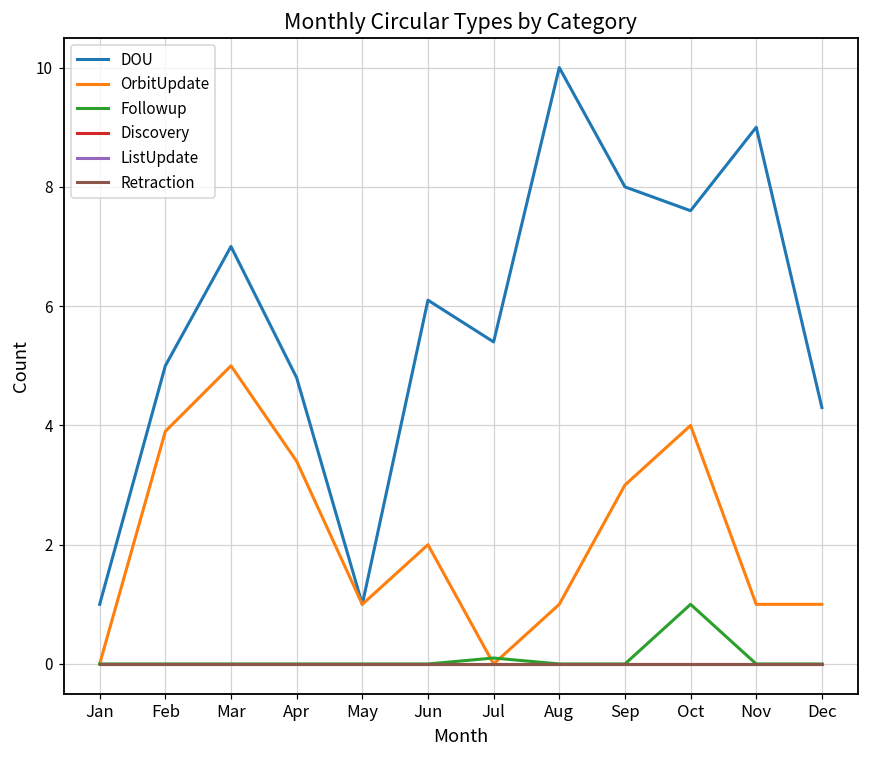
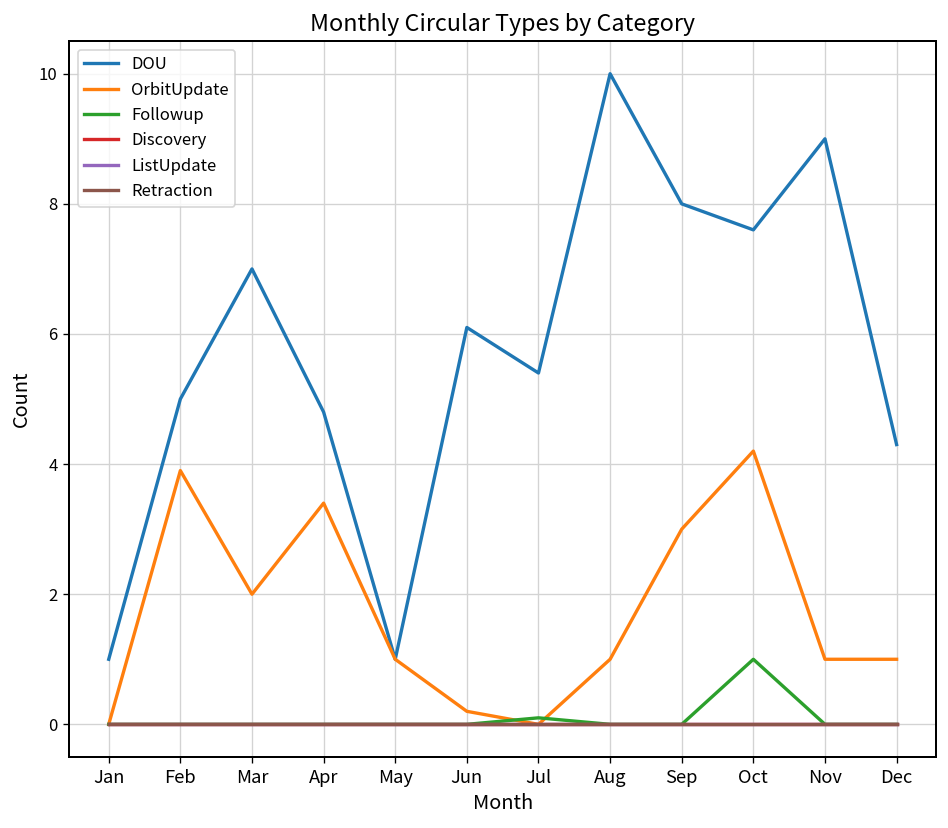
  {
    "DOU": {
      "Jan": 1.0,
      "Feb": 5.0,
      "Mar": 7.0,
      "Apr": 4.8,
      "Jun": 6.1,
      "Jul": 5.4,
      "Aug": 10.0,
      "Sep": 8.0,
      "Oct": 7.6,
      "Nov": 9.0,
      "Dec": 4.3
    },
    "OrbitUpdate": {
      "Feb": 3.9,
-     "Mar": 5,
+     "Mar": 2,
      "Apr": 3.4,
-     "Jun": 2.0,
+     "Jun": 0.2,
      "Aug": 1.0,
      "Sep": 3.0,
-     "Oct": 4.0,
+     "Oct": 4.2,
      "Nov": 1.0,
      "Dec": 1.0
    },
    "Followup": {
      "Jul": 0.1,
      "Oct": 1.0
    },
    "Retraction": {
      "Oct": 0.0
    }
  }
